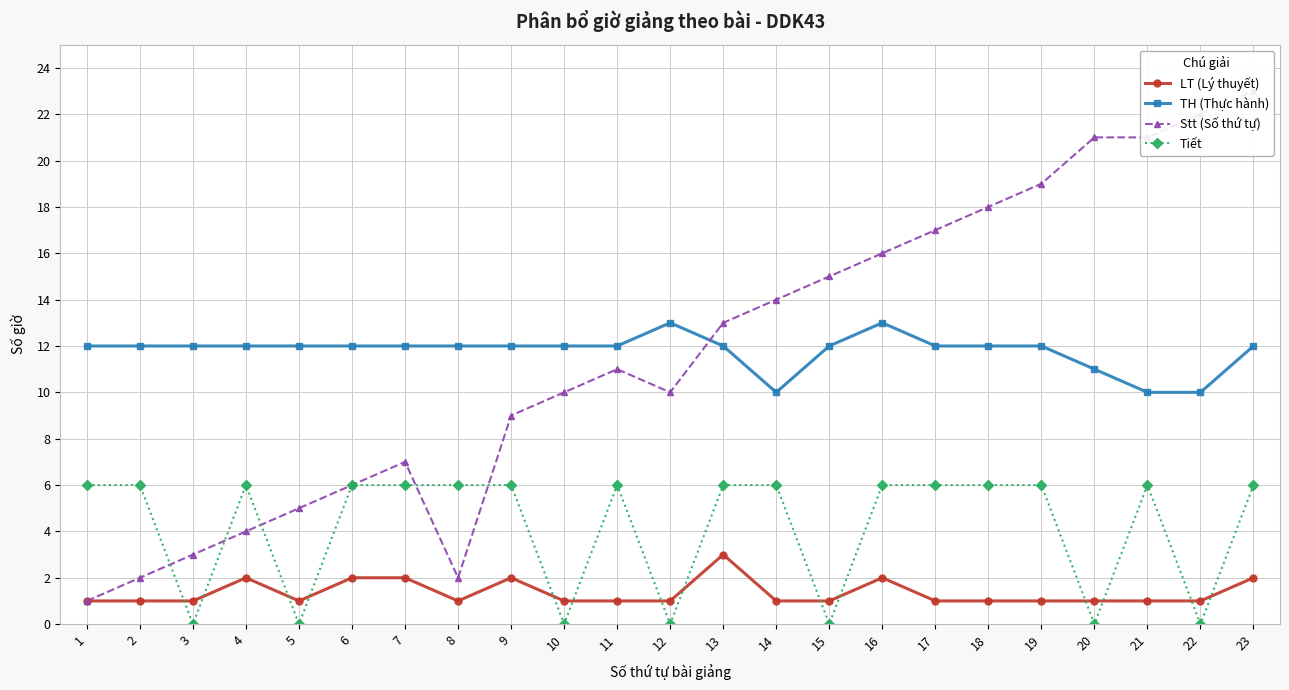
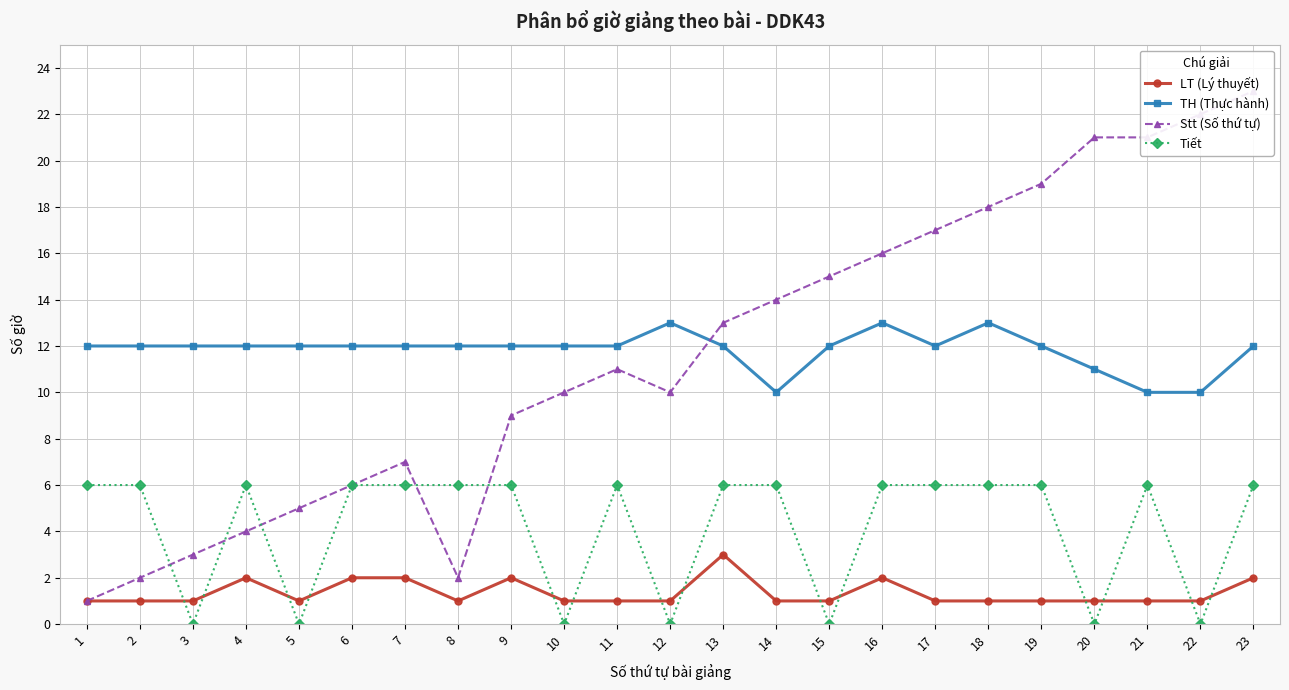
  {
    "LT (Lý thuyết)": {
      "2": 1,
      "3": 1,
      "4": 2,
      "5": 1,
      "6": 2,
      "7": 2,
      "8": 1,
      "9": 2,
      "10": 1,
      "11": 1,
      "12": 1,
      "13": 3,
      "14": 1,
      "15": 1,
      "16": 2,
      "17": 1,
      "18": 1,
      "19": 1,
      "20": 1,
      "21": 1,
      "22": 1,
      "23": 2
    },
    "TH (Thực hành)": {
      "1": 12,
      "2": 12,
      "3": 12,
      "4": 12,
      "5": 12,
      "6": 12,
      "7": 12,
      "8": 12,
      "9": 12,
      "10": 12,
      "11": 12,
      "12": 13,
      "13": 12,
      "14": 10,
      "15": 12,
      "16": 13,
      "17": 12,
-     "18": 12,
+     "18": 13,
      "19": 12,
      "20": 11,
      "21": 10,
      "22": 10,
      "23": 12
    },
    "Stt (Số thứ tự)": {
      "2": 2,
      "3": 3,
      "4": 4,
      "5": 5,
      "7": 7,
      "8": 2,
      "9": 9,
      "10": 10,
      "11": 11,
      "12": 10,
      "13": 13,
      "14": 14,
      "15": 15,
      "16": 16,
      "17": 17,
      "18": 18,
      "19": 19,
      "20": 21
    },
    "Tiết": {
      "1": 6,
      "2": 6,
      "3": 0,
      "4": 6,
      "5": 0,
      "7": 6,
      "8": 6,
      "9": 6,
      "10": 0,
      "11": 6,
      "12": 0,
      "13": 6,
      "14": 6,
      "15": 0,
      "16": 6,
      "17": 6,
      "18": 6,
      "19": 6,
      "20": 0,
      "21": 6,
      "22": 0,
      "23": 6
    }
  }
